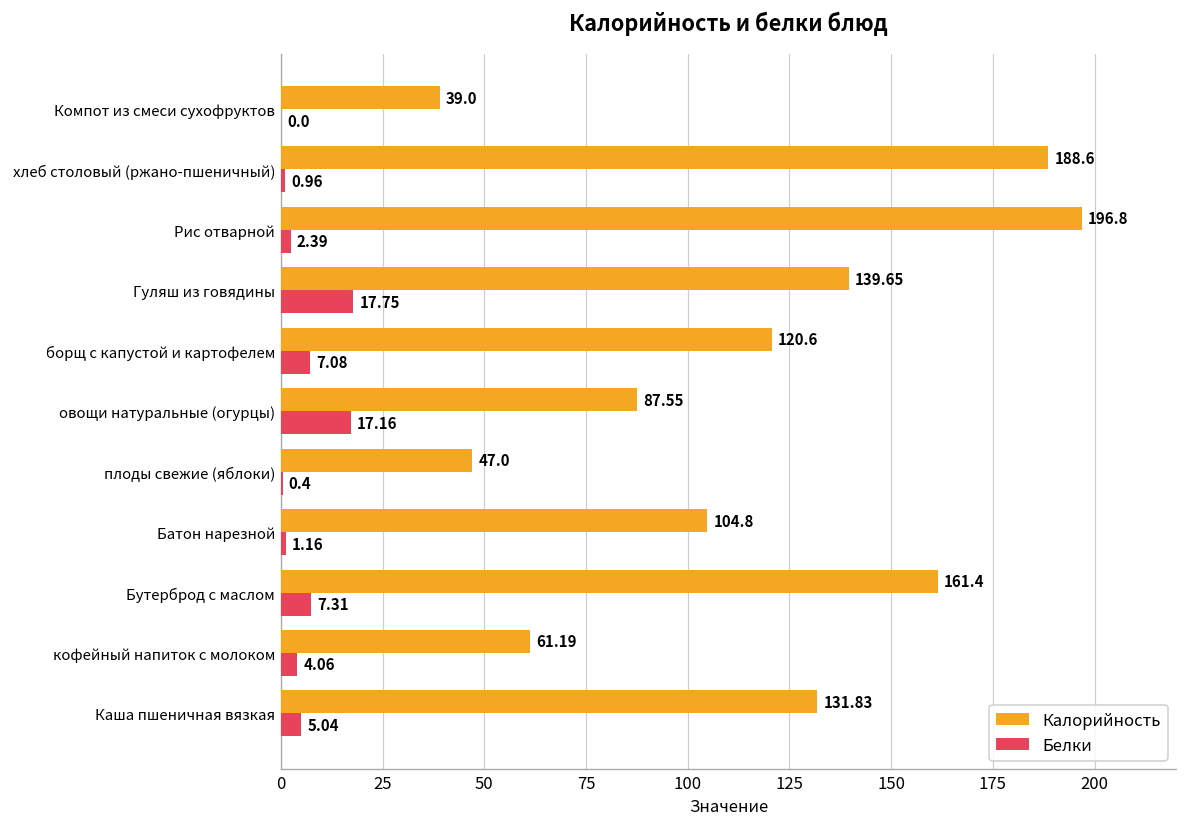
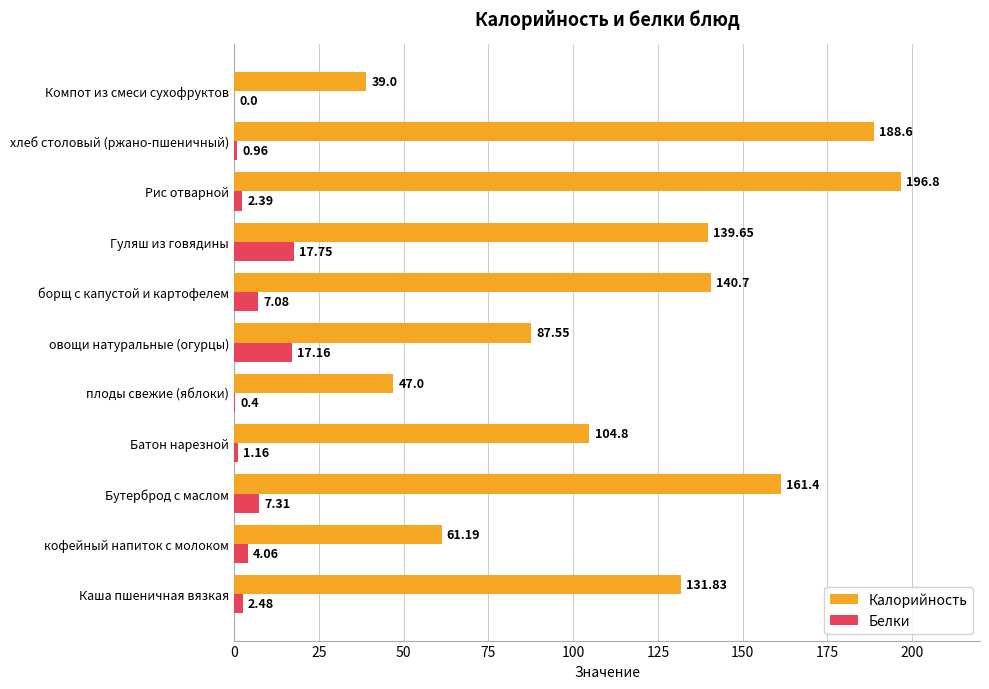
  {
    "Калорийность": {
      "Компот из смеси сухофруктов": 39.0,
      "хлеб столовый (ржано-пшеничный)": 188.6,
      "Рис отварной": 196.8,
      "Гуляш из говядины": 139.65,
-     "борщ с капустой и картофелем": 120.6,
+     "борщ с капустой и картофелем": 140.7,
      "овощи натуральные (огурцы)": 87.55,
      "плоды свежие (яблоки)": 47.0,
      "Батон нарезной": 104.8,
      "Бутерброд с маслом": 161.4,
      "кофейный напиток с молоком": 61.19,
      "Каша пшеничная вязкая": 131.83
    },
    "Белки": {
      "Компот из смеси сухофруктов": 0.0,
      "хлеб столовый (ржано-пшеничный)": 0.96,
      "Рис отварной": 2.39,
      "Гуляш из говядины": 17.75,
      "борщ с капустой и картофелем": 7.08,
      "овощи натуральные (огурцы)": 17.16,
      "плоды свежие (яблоки)": 0.4,
      "Батон нарезной": 1.16,
      "Бутерброд с маслом": 7.31,
      "кофейный напиток с молоком": 4.06,
-     "Каша пшеничная вязкая": 5.04
+     "Каша пшеничная вязкая": 2.48
    }
  }
